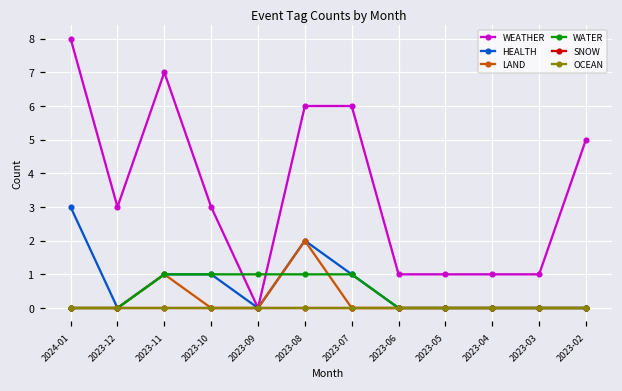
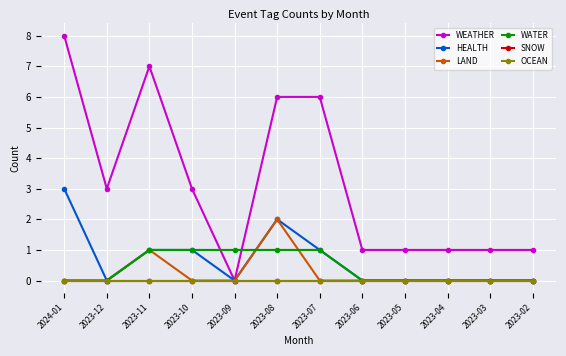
  {
    "WEATHER": {
      "2024-01": 8,
      "2023-12": 3,
      "2023-11": 7,
      "2023-10": 3,
      "2023-08": 6,
      "2023-07": 6,
      "2023-06": 1,
      "2023-05": 1,
      "2023-04": 1,
      "2023-03": 1,
-     "2023-02": 5
+     "2023-02": 1
    },
    "HEALTH": {
      "2024-01": 3
    },
    "WATER": {
      "2023-09": 1,
      "2023-08": 1
    },
    "OCEAN": {
      "2023-11": 0,
      "2023-08": 0
    }
  }
